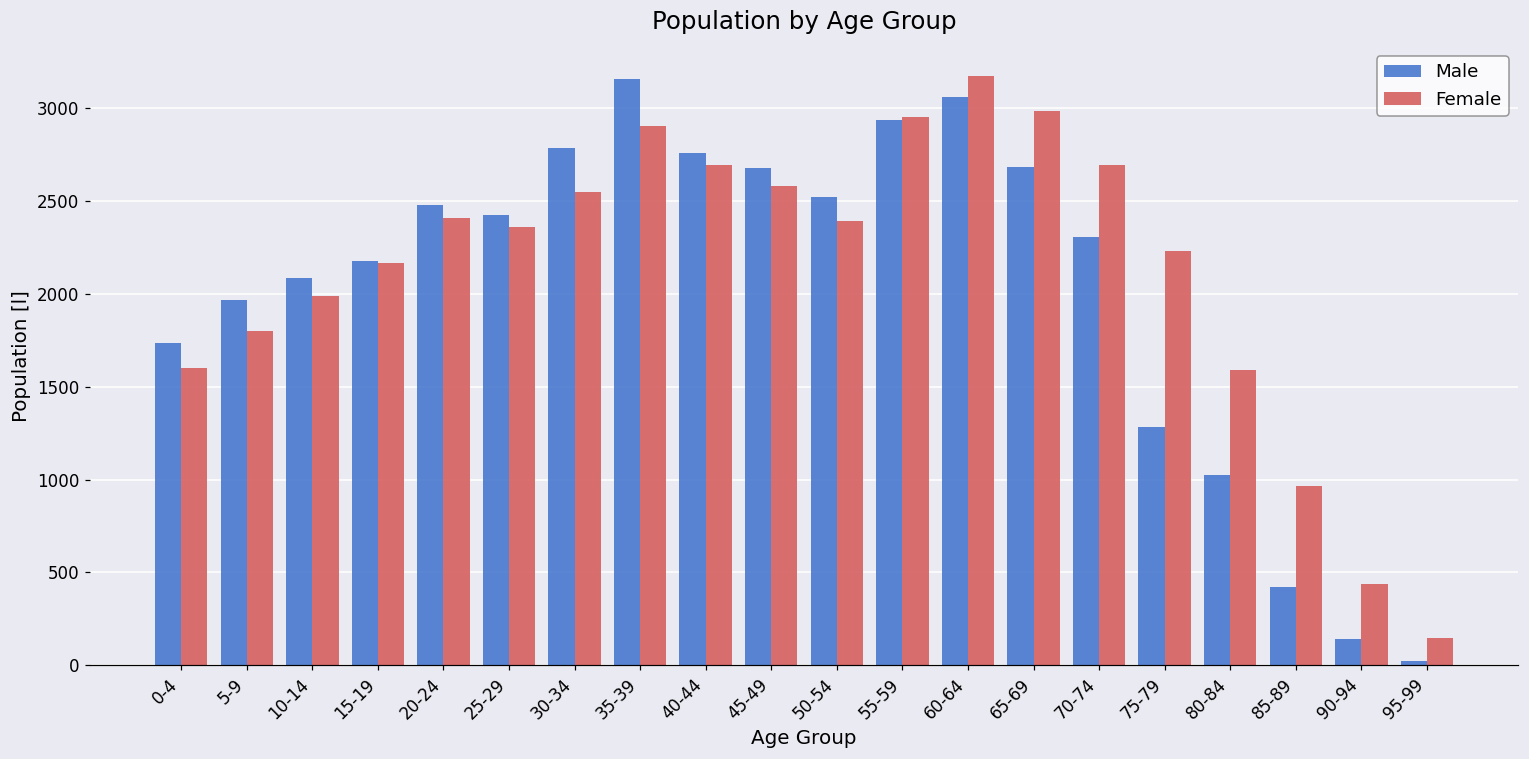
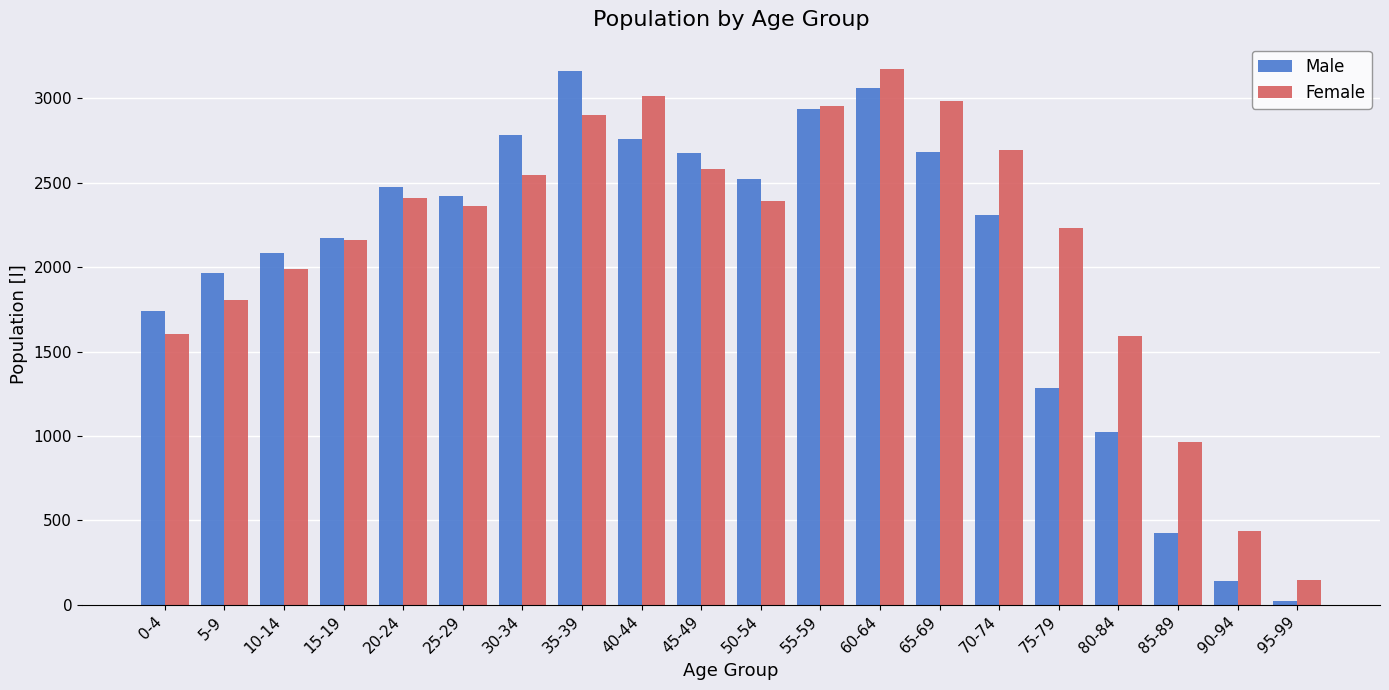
  {
    "Male": {
      "0-4": 1740,
      "5-9": 1970,
      "10-14": 2090,
      "15-19": 2180,
      "20-24": 2480,
      "25-29": 2420,
      "30-34": 2790,
      "35-39": 3160,
      "40-44": 2760,
      "45-49": 2680,
      "50-54": 2520,
      "55-59": 2940,
      "60-64": 3060,
      "65-69": 2680,
      "70-74": 2310,
      "75-79": 1290,
      "80-84": 1020,
      "85-89": 420,
      "90-94": 140,
      "95-99": 20
    },
    "Female": {
      "0-4": 1600,
      "5-9": 1800,
      "10-14": 1990,
      "15-19": 2160,
      "20-24": 2410,
      "25-29": 2360,
      "30-34": 2550,
      "35-39": 2900,
-     "40-44": 2690,
+     "40-44": 3010,
      "45-49": 2580,
      "50-54": 2400,
      "55-59": 2960,
      "60-64": 3170,
      "65-69": 2980,
      "70-74": 2700,
      "75-79": 2230,
      "80-84": 1590,
      "85-89": 970,
      "90-94": 440,
      "95-99": 150
    }
  }
